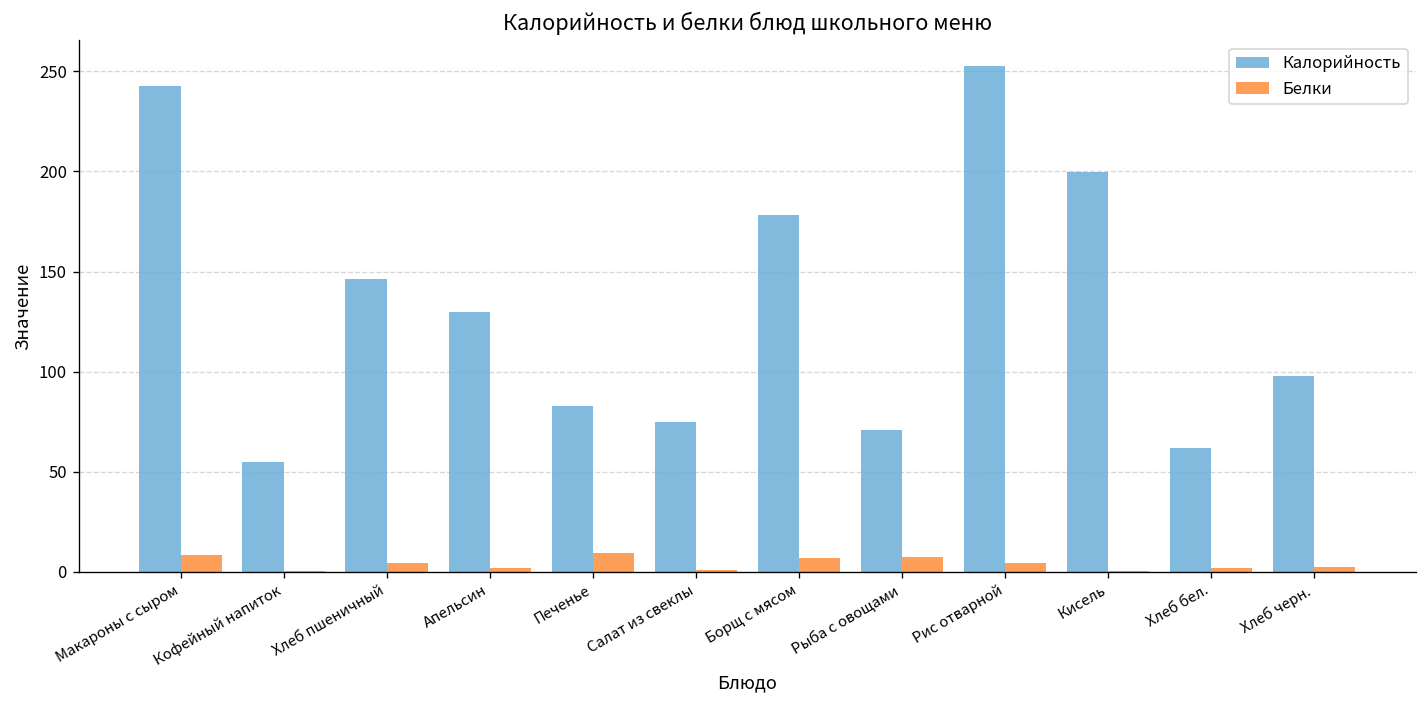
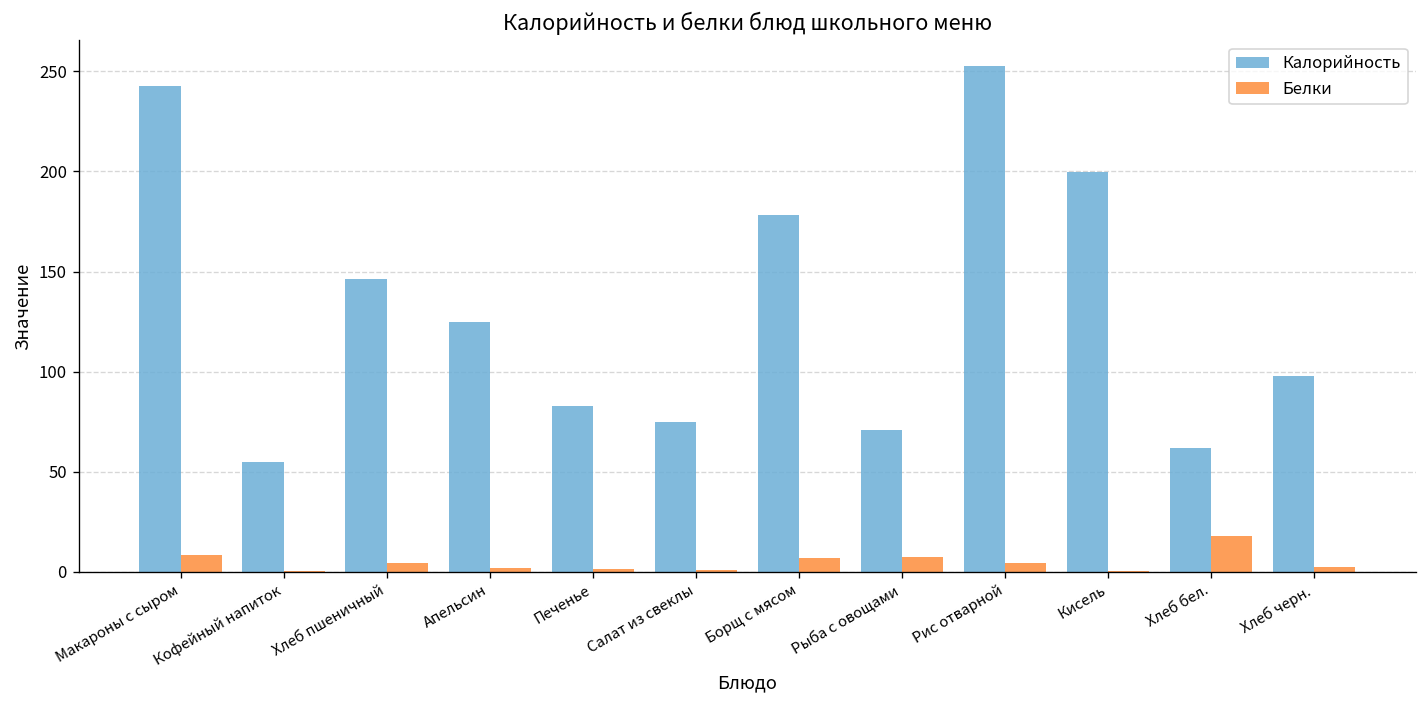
  {
    "Калорийность": {
      "Макароны с сыром": 243,
      "Кофейный напиток": 55,
      "Хлеб пшеничный": 146,
-     "Апельсин": 130,
+     "Апельсин": 125,
      "Печенье": 83,
      "Салат из свеклы": 75,
      "Борщ с мясом": 178,
      "Рыба с овощами": 71,
      "Рис отварной": 253,
      "Кисель": 200,
      "Хлеб бел.": 62,
      "Хлеб черн.": 98
    },
    "Белки": {
      "Макароны с сыром": 8,
      "Хлеб пшеничный": 5,
      "Апельсин": 2,
-     "Печенье": 10,
+     "Печенье": 2,
      "Борщ с мясом": 7,
      "Рыба с овощами": 7,
      "Рис отварной": 4,
-     "Хлеб бел.": 2,
+     "Хлеб бел.": 18,
      "Хлеб черн.": 3
    }
  }
